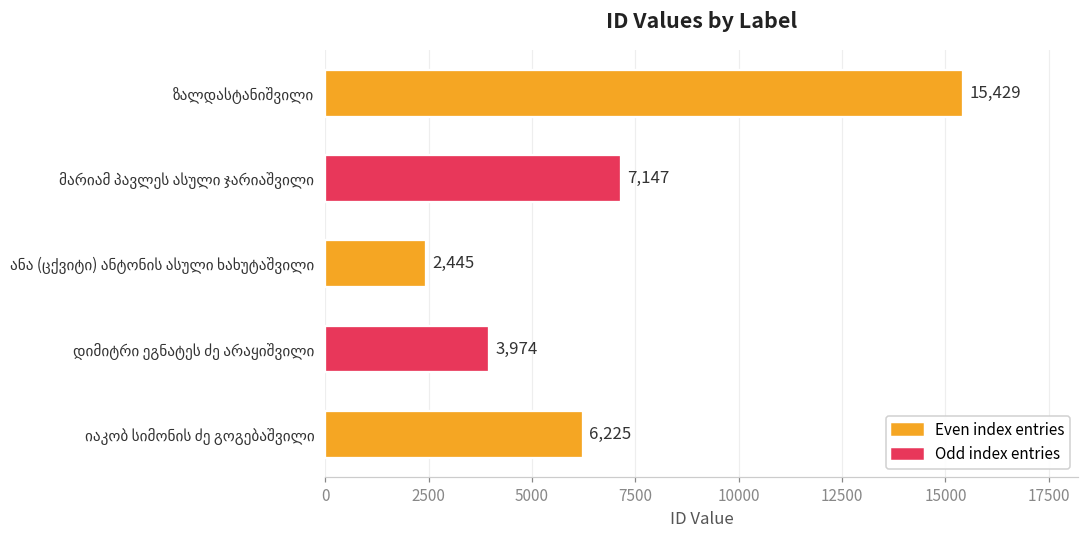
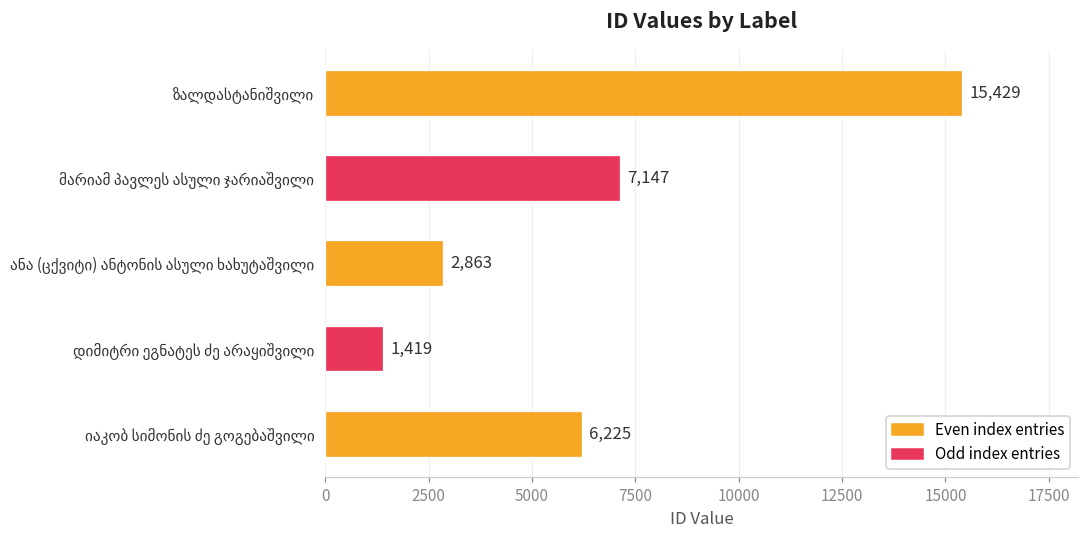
  {
    "ზალდასტანიშვილი": "15,429",
    "მარიამ პავლეს ასული ჯარიაშვილი": "7,147",
-   "ანა (ცქვიტი) ანტონის ასული ხახუტაშვილი": "2,445",
-   "დიმიტრი ეგნატეს ძე არაყიშვილი": "3,974",
+   "ანა (ცქვიტი) ანტონის ასული ხახუტაშვილი": "2,863",
+   "დიმიტრი ეგნატეს ძე არაყიშვილი": "1,419",
    "იაკობ სიმონის ძე გოგებაშვილი": "6,225"
  }
